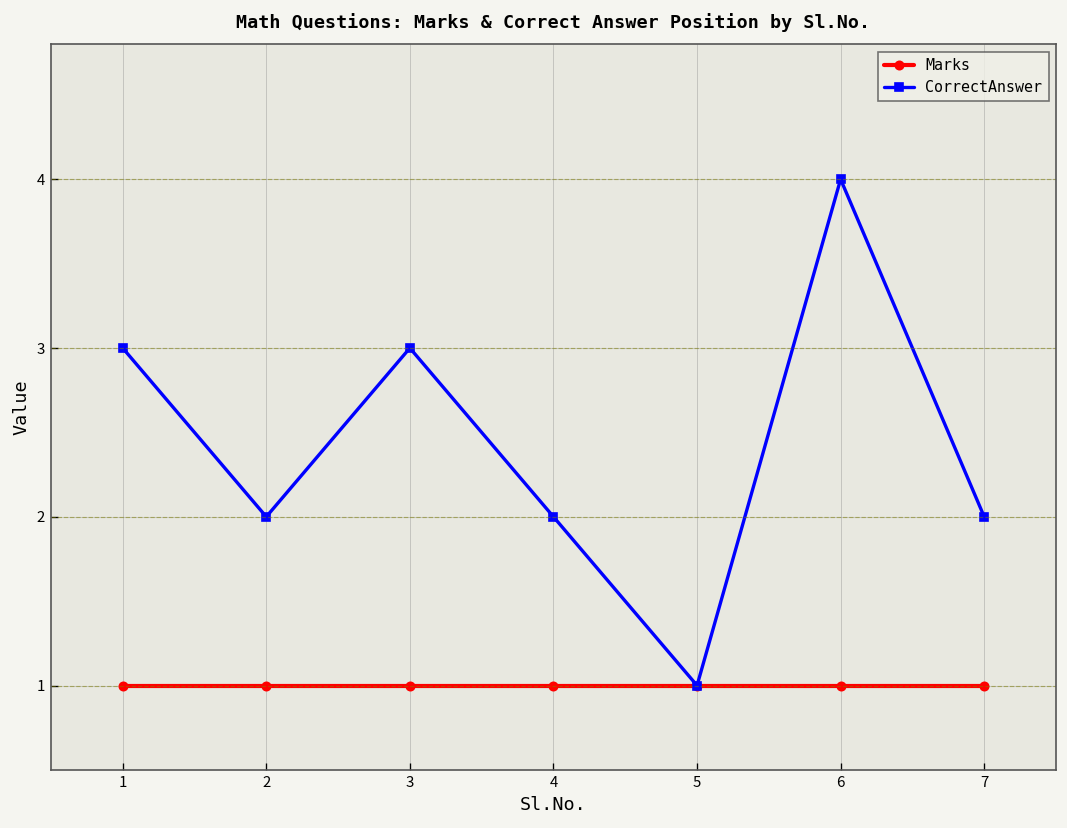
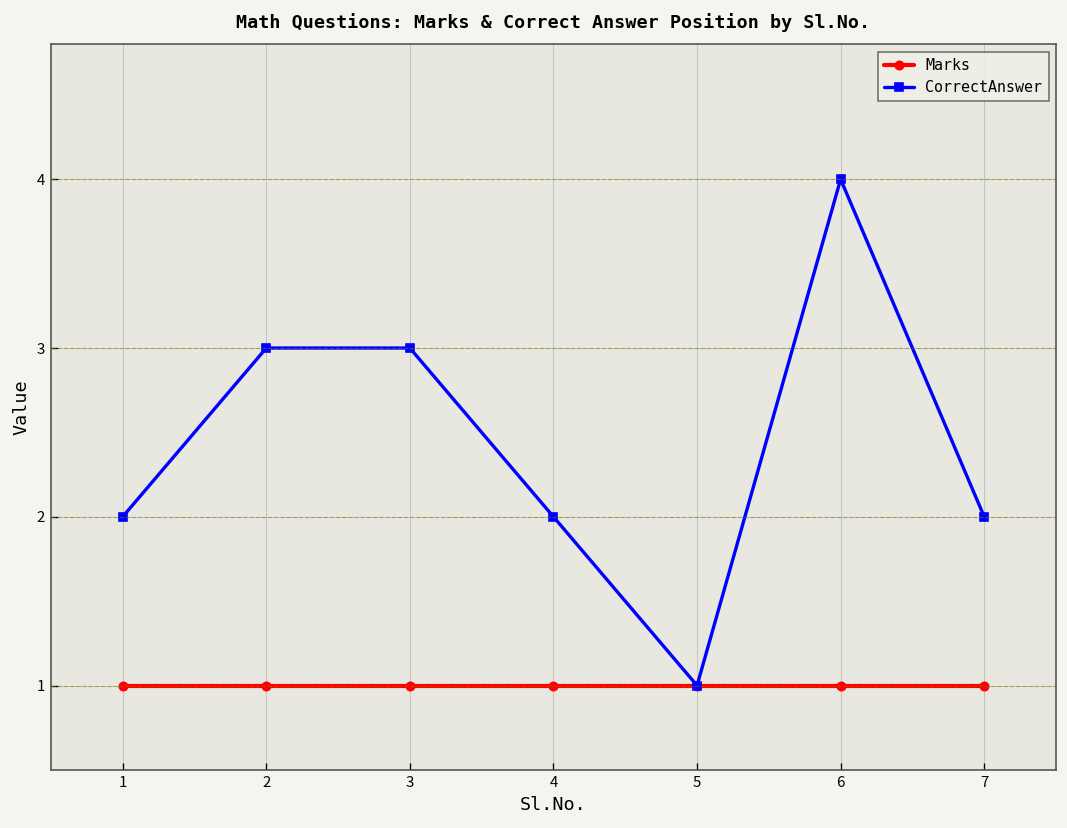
  {
    "Marks": {
      "1": 1,
      "2": 1,
      "3": 1,
      "4": 1,
      "6": 1,
      "7": 1
    },
    "CorrectAnswer": {
-     "1": 3,
-     "2": 2,
+     "1": 2,
+     "2": 3,
      "3": 3,
      "4": 2,
      "6": 4,
      "7": 2
    }
  }
